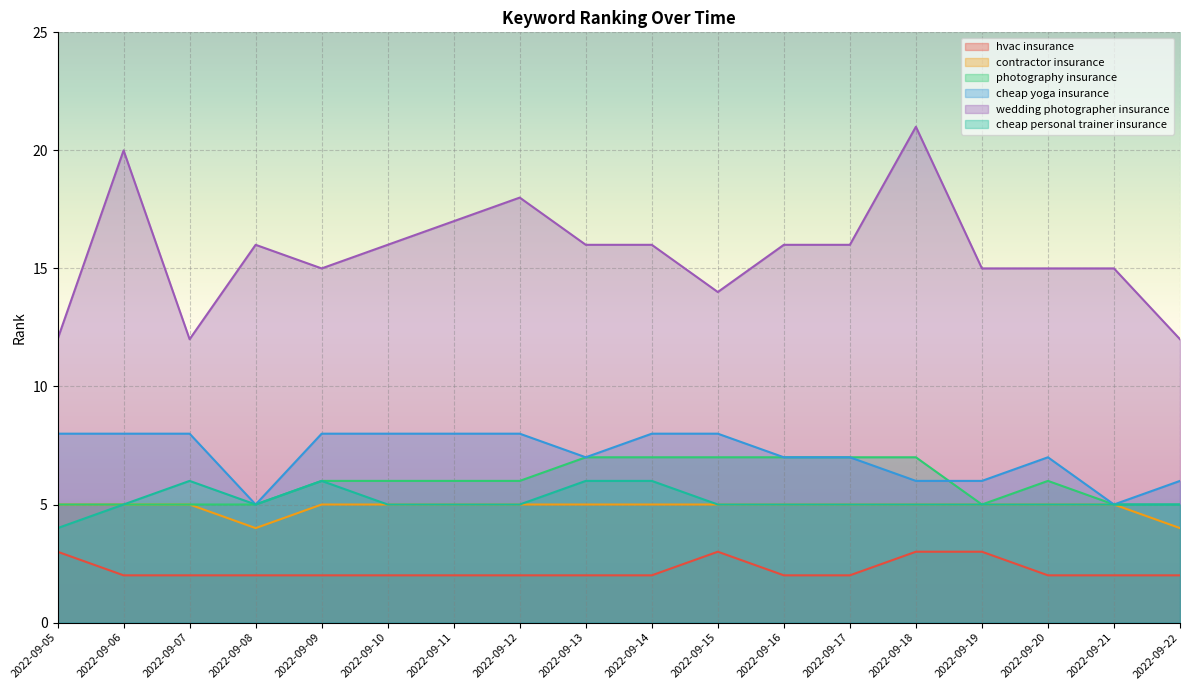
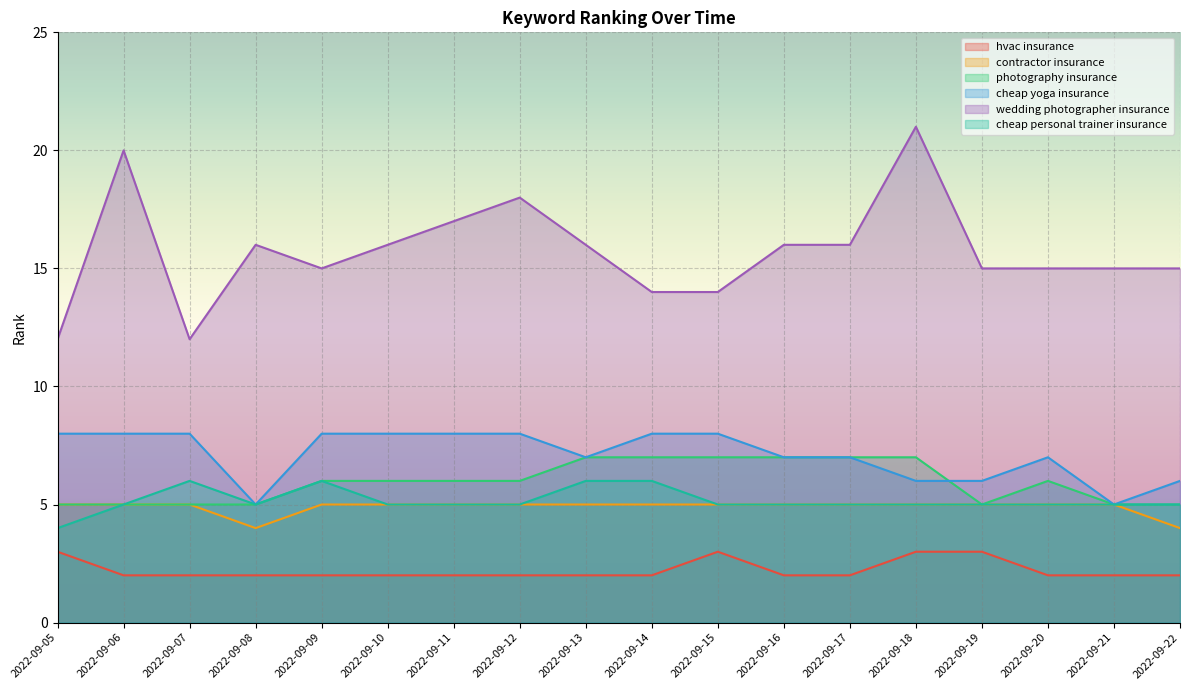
  {
    "wedding photographer insurance": {
      "2022-09-05": 12,
      "2022-09-06": 20,
      "2022-09-07": 12,
      "2022-09-08": 16,
      "2022-09-09": 15,
      "2022-09-10": 16,
      "2022-09-11": 17,
      "2022-09-12": 18,
      "2022-09-13": 16,
-     "2022-09-14": 16,
+     "2022-09-14": 14,
      "2022-09-15": 14,
      "2022-09-16": 16,
      "2022-09-17": 16,
      "2022-09-18": 21,
      "2022-09-19": 15,
      "2022-09-20": 15,
      "2022-09-21": 15,
-     "2022-09-22": 12
+     "2022-09-22": 15
    }
  }
